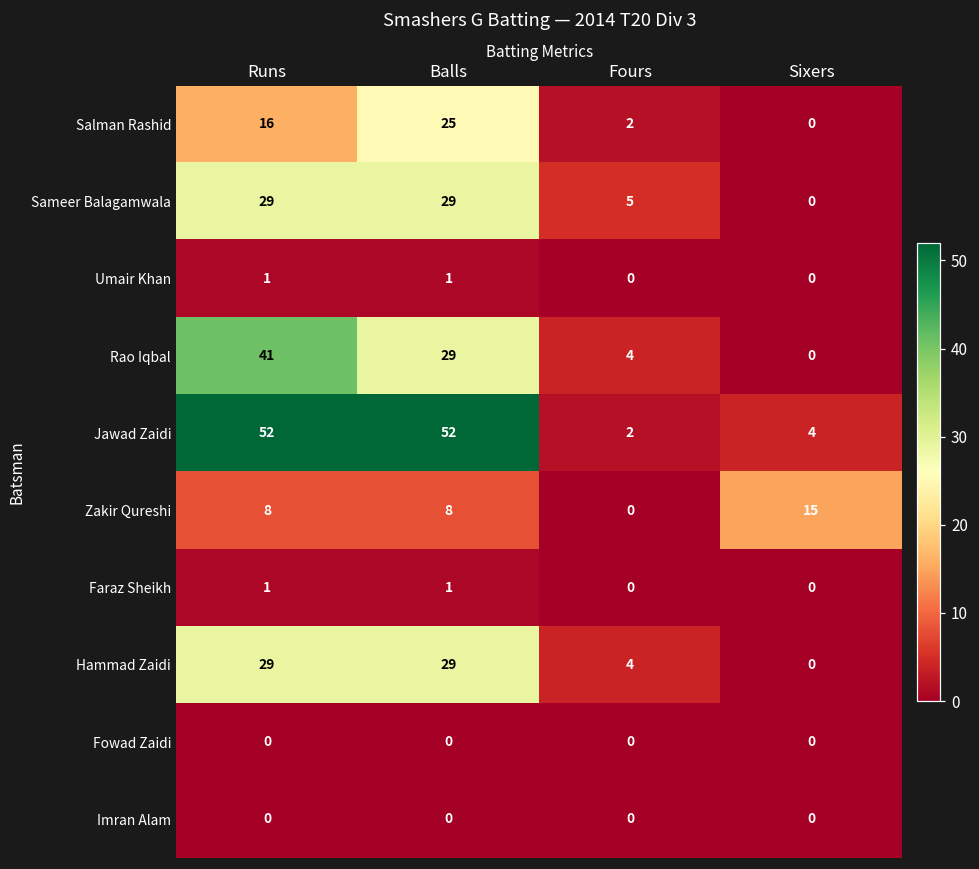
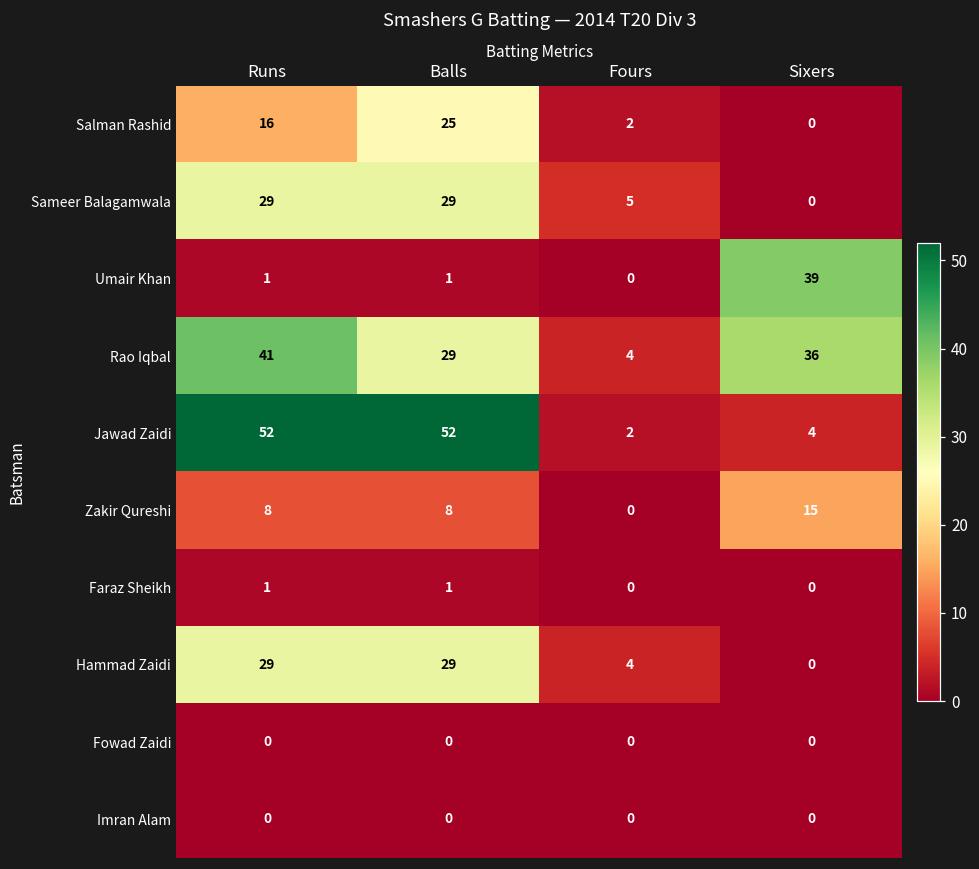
  {
    "Salman Rashid": {
      "Runs": 16,
      "Balls": 25,
      "Fours": 2,
      "Sixers": 0
    },
    "Sameer Balagamwala": {
      "Runs": 29,
      "Balls": 29,
      "Fours": 5,
      "Sixers": 0
    },
    "Umair Khan": {
      "Runs": 1,
      "Balls": 1,
      "Fours": 0,
-     "Sixers": 0
+     "Sixers": 39
    },
    "Rao Iqbal": {
      "Runs": 41,
      "Balls": 29,
      "Fours": 4,
-     "Sixers": 0
+     "Sixers": 36
    },
    "Jawad Zaidi": {
      "Runs": 52,
      "Balls": 52,
      "Fours": 2,
      "Sixers": 4
    },
    "Zakir Qureshi": {
      "Runs": 8,
      "Balls": 8,
      "Fours": 0,
      "Sixers": 15
    },
    "Faraz Sheikh": {
      "Runs": 1,
      "Balls": 1,
      "Fours": 0,
      "Sixers": 0
    },
    "Hammad Zaidi": {
      "Runs": 29,
      "Balls": 29,
      "Fours": 4,
      "Sixers": 0
    },
    "Fowad Zaidi": {
      "Runs": 0,
      "Balls": 0,
      "Fours": 0,
      "Sixers": 0
    },
    "Imran Alam": {
      "Runs": 0,
      "Balls": 0,
      "Fours": 0,
      "Sixers": 0
    }
  }
